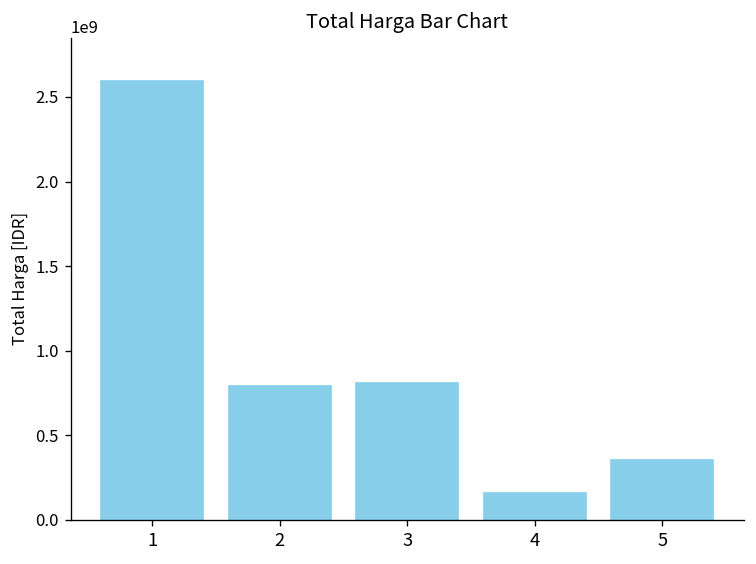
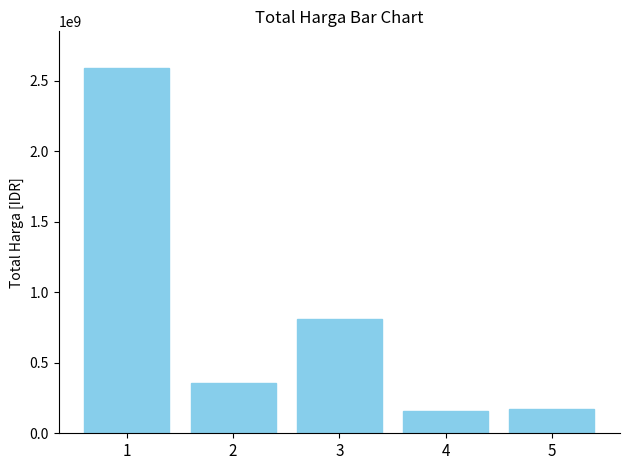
  {
    "1": 2590000000,
-   "2": 790000000,
+   "2": 350000000,
    "3": 810000000,
    "4": 160000000,
-   "5": 350000000
+   "5": 170000000
  }
